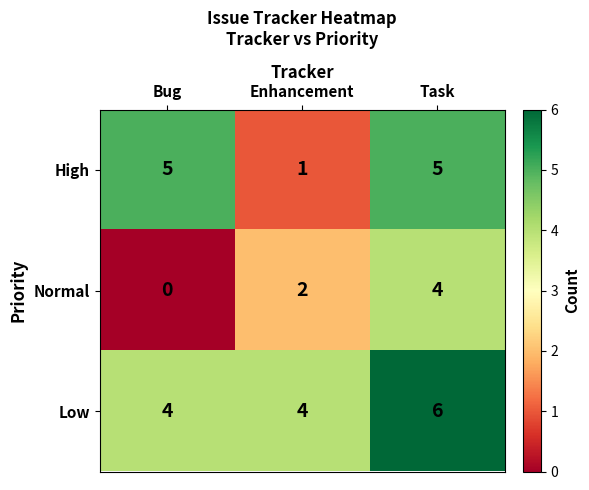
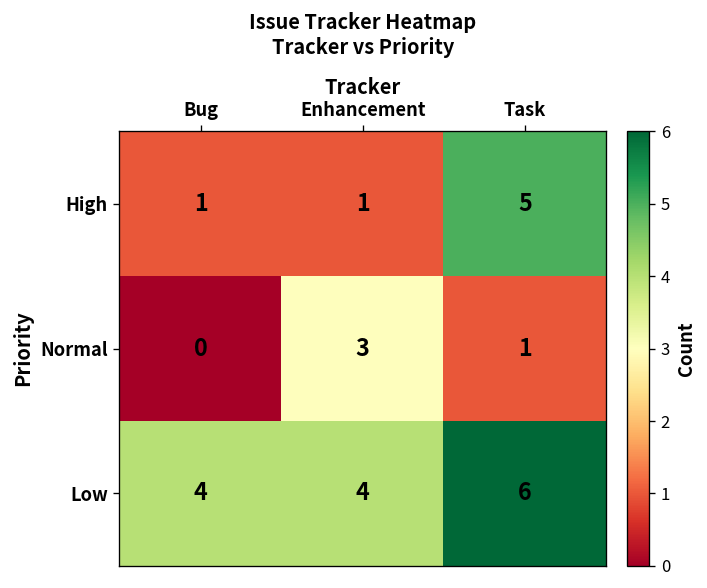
  {
    "High": {
-     "Bug": 5,
+     "Bug": 1,
      "Enhancement": 1,
      "Task": 5
    },
    "Normal": {
      "Bug": 0,
-     "Enhancement": 2,
-     "Task": 4
+     "Enhancement": 3,
+     "Task": 1
    },
    "Low": {
      "Bug": 4,
      "Enhancement": 4,
      "Task": 6
    }
  }
